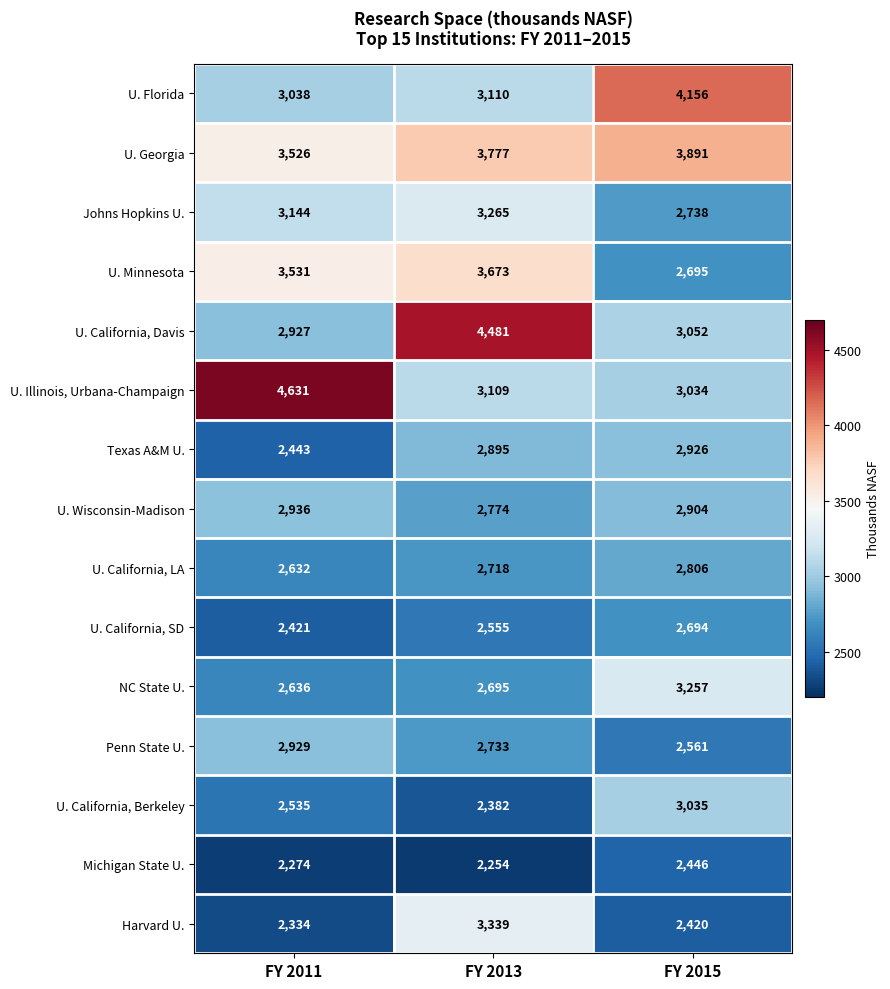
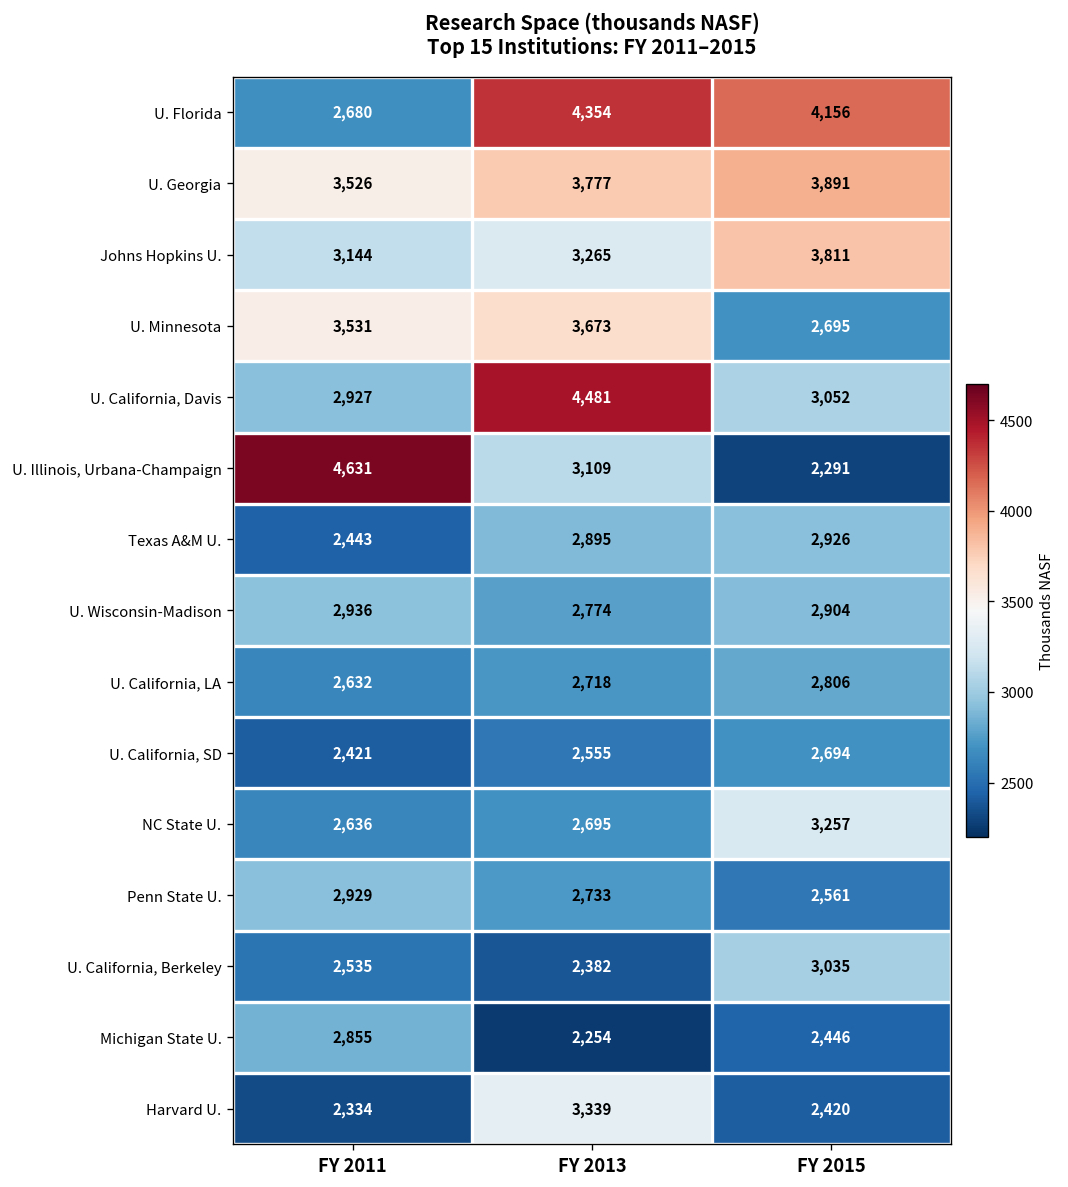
  {
    "U. Florida": {
-     "FY 2011": "3,038",
-     "FY 2013": "3,110",
+     "FY 2011": "2,680",
+     "FY 2013": "4,354",
      "FY 2015": "4,156"
    },
    "U. Georgia": {
      "FY 2011": "3,526",
      "FY 2013": "3,777",
      "FY 2015": "3,891"
    },
    "Johns Hopkins U.": {
      "FY 2011": "3,144",
      "FY 2013": "3,265",
-     "FY 2015": "2,738"
+     "FY 2015": "3,811"
    },
    "U. Minnesota": {
      "FY 2011": "3,531",
      "FY 2013": "3,673",
      "FY 2015": "2,695"
    },
    "U. California, Davis": {
      "FY 2011": "2,927",
      "FY 2013": "4,481",
      "FY 2015": "3,052"
    },
    "U. Illinois, Urbana-Champaign": {
      "FY 2011": "4,631",
      "FY 2013": "3,109",
-     "FY 2015": "3,034"
+     "FY 2015": "2,291"
    },
    "Texas A&M U.": {
      "FY 2011": "2,443",
      "FY 2013": "2,895",
      "FY 2015": "2,926"
    },
    "U. Wisconsin-Madison": {
      "FY 2011": "2,936",
      "FY 2013": "2,774",
      "FY 2015": "2,904"
    },
    "U. California, LA": {
      "FY 2011": "2,632",
      "FY 2013": "2,718",
      "FY 2015": "2,806"
    },
    "U. California, SD": {
      "FY 2011": "2,421",
      "FY 2013": "2,555",
      "FY 2015": "2,694"
    },
    "NC State U.": {
      "FY 2011": "2,636",
      "FY 2013": "2,695",
      "FY 2015": "3,257"
    },
    "Penn State U.": {
      "FY 2011": "2,929",
      "FY 2013": "2,733",
      "FY 2015": "2,561"
    },
    "U. California, Berkeley": {
      "FY 2011": "2,535",
      "FY 2013": "2,382",
      "FY 2015": "3,035"
    },
    "Michigan State U.": {
-     "FY 2011": "2,274",
+     "FY 2011": "2,855",
      "FY 2013": "2,254",
      "FY 2015": "2,446"
    },
    "Harvard U.": {
      "FY 2011": "2,334",
      "FY 2013": "3,339",
      "FY 2015": "2,420"
    }
  }
